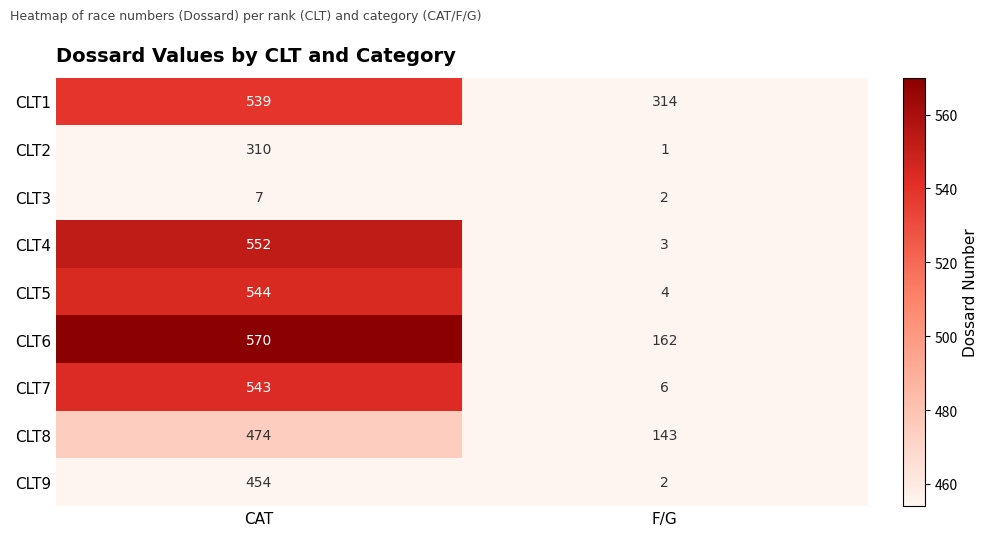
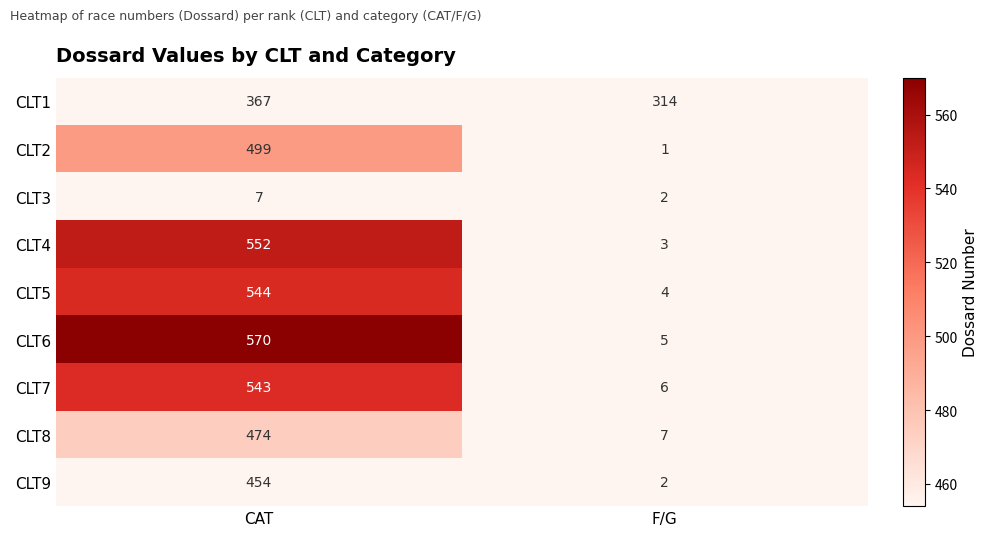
  {
    "CLT1": {
-     "CAT": 539,
+     "CAT": 367,
      "F/G": 314
    },
    "CLT2": {
-     "CAT": 310,
+     "CAT": 499,
      "F/G": 1
    },
    "CLT3": {
      "CAT": 7,
      "F/G": 2
    },
    "CLT4": {
      "CAT": 552,
      "F/G": 3
    },
    "CLT5": {
      "CAT": 544,
      "F/G": 4
    },
    "CLT6": {
      "CAT": 570,
-     "F/G": 162
+     "F/G": 5
    },
    "CLT7": {
      "CAT": 543,
      "F/G": 6
    },
    "CLT8": {
      "CAT": 474,
-     "F/G": 143
+     "F/G": 7
    },
    "CLT9": {
      "CAT": 454,
      "F/G": 2
    }
  }
